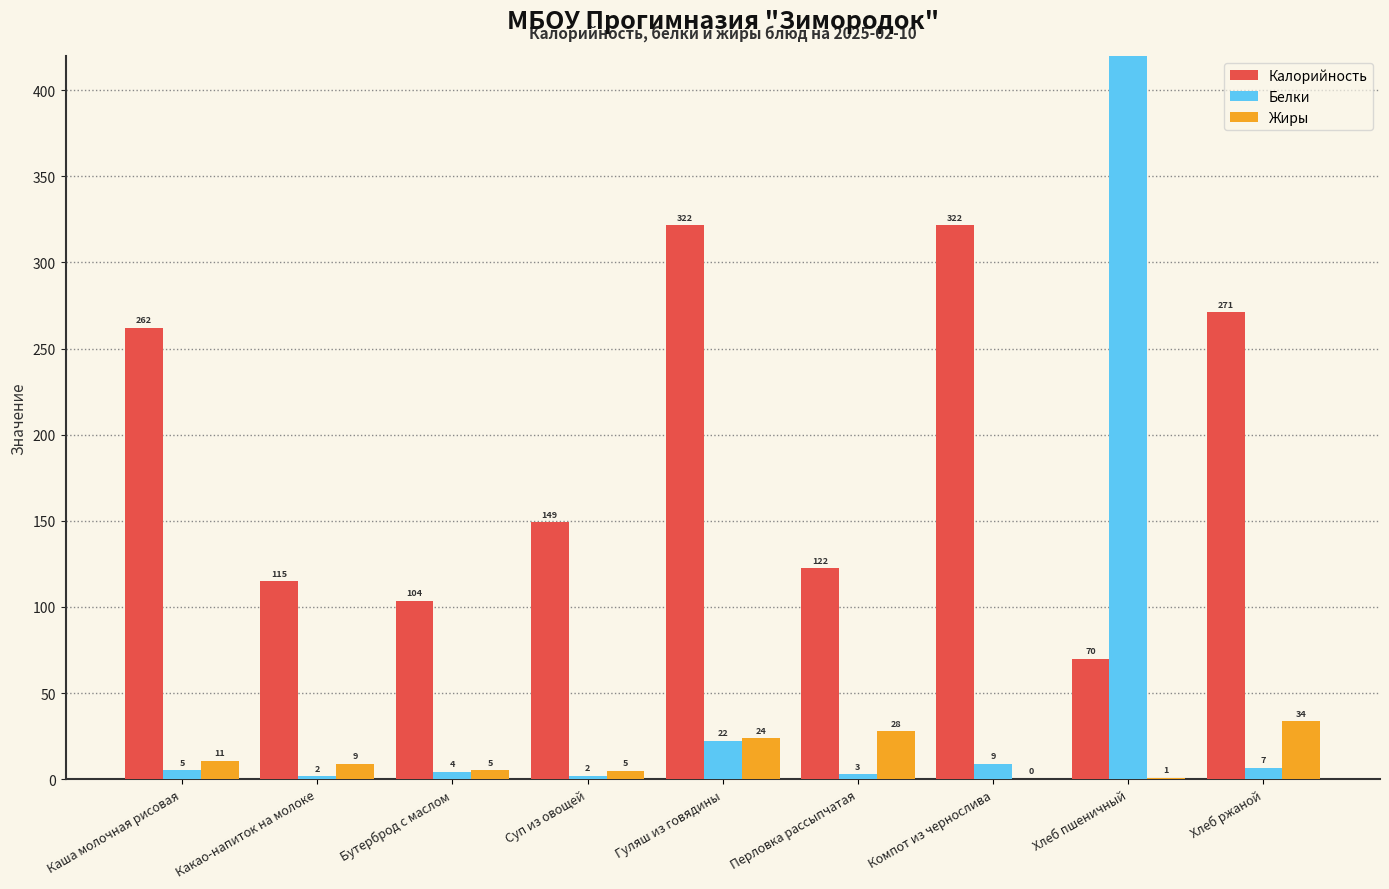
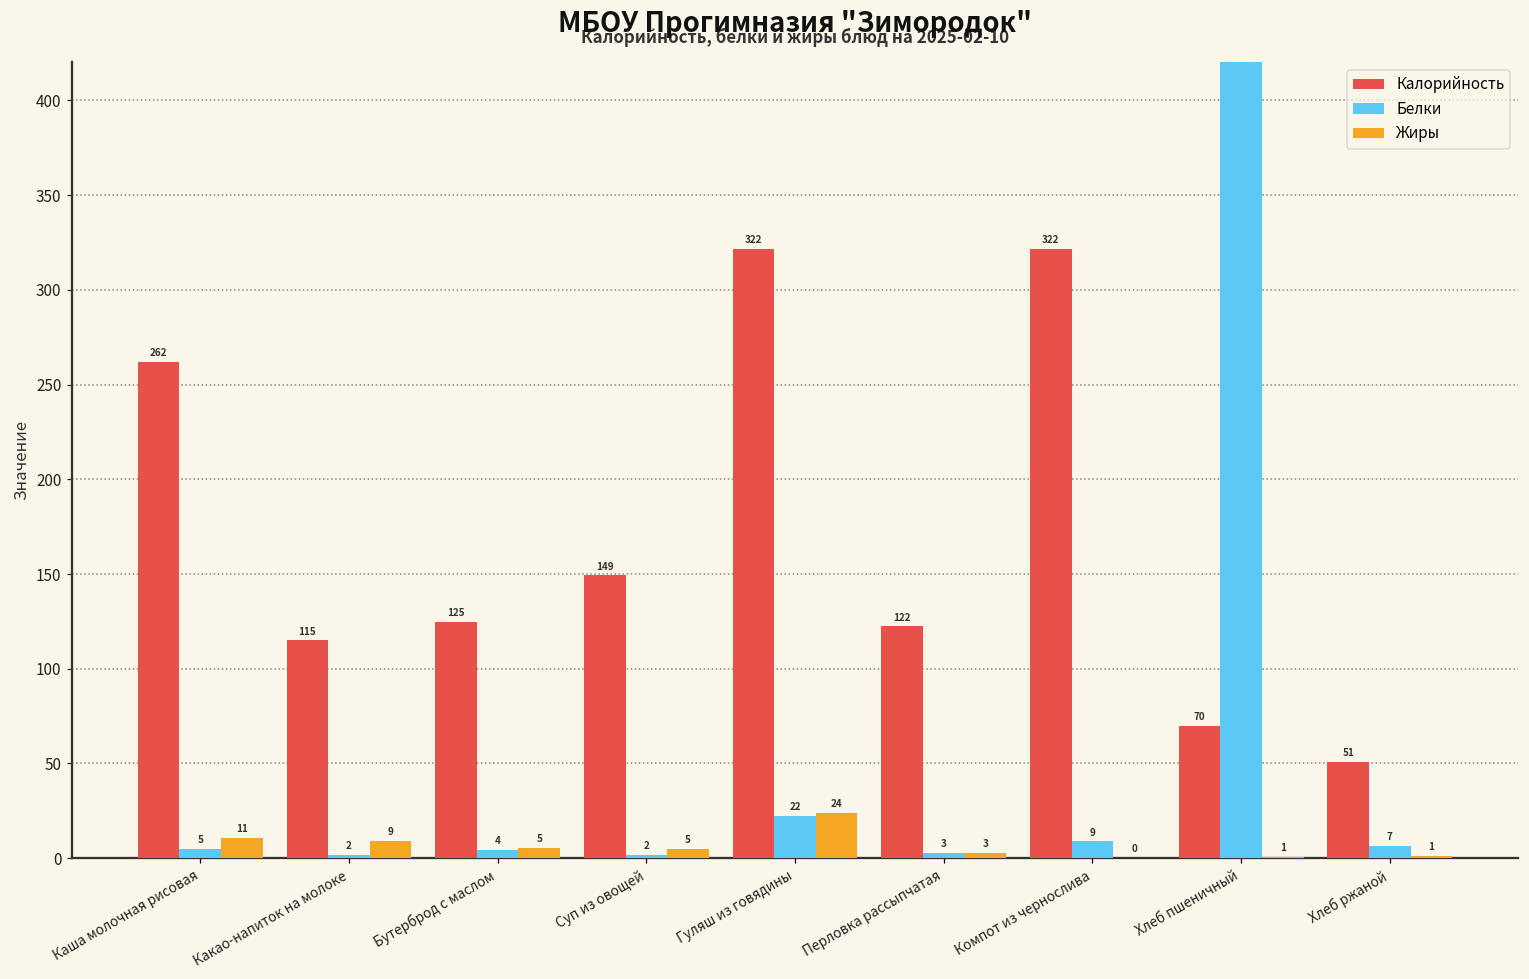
  {
    "Калорийность": {
      "Каша молочная рисовая": 262,
      "Какао-напиток на молоке": 115,
-     "Бутерброд с маслом": 104,
+     "Бутерброд с маслом": 125,
      "Суп из овощей": 149,
      "Гуляш из говядины": 322,
      "Перловка рассыпчатая": 122,
      "Компот из чернослива": 322,
      "Хлеб пшеничный": 70,
-     "Хлеб ржаной": 271
+     "Хлеб ржаной": 51
    },
    "Белки": {
      "Каша молочная рисовая": 5,
      "Какао-напиток на молоке": 2,
      "Бутерброд с маслом": 4,
      "Суп из овощей": 2,
      "Гуляш из говядины": 22,
      "Перловка рассыпчатая": 3,
      "Компот из чернослива": 9,
      "Хлеб ржаной": 7
    },
    "Жиры": {
      "Каша молочная рисовая": 11,
      "Какао-напиток на молоке": 9,
      "Бутерброд с маслом": 5,
      "Суп из овощей": 5,
      "Гуляш из говядины": 24,
-     "Перловка рассыпчатая": 28,
+     "Перловка рассыпчатая": 3,
      "Компот из чернослива": 0,
      "Хлеб пшеничный": 1,
-     "Хлеб ржаной": 34
+     "Хлеб ржаной": 1
    }
  }
